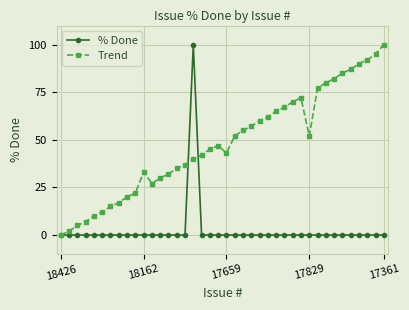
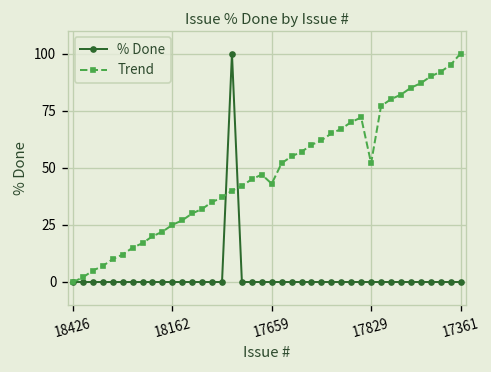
  {
    "% Done": {
      "18162": 0,
      "17659": 0,
      "17829": 0,
      "17361": 0
    },
    "Trend": {
-     "18162": 33,
+     "18162": 25,
      "17659": 43,
      "17829": 52,
      "17361": 100
    }
  }
